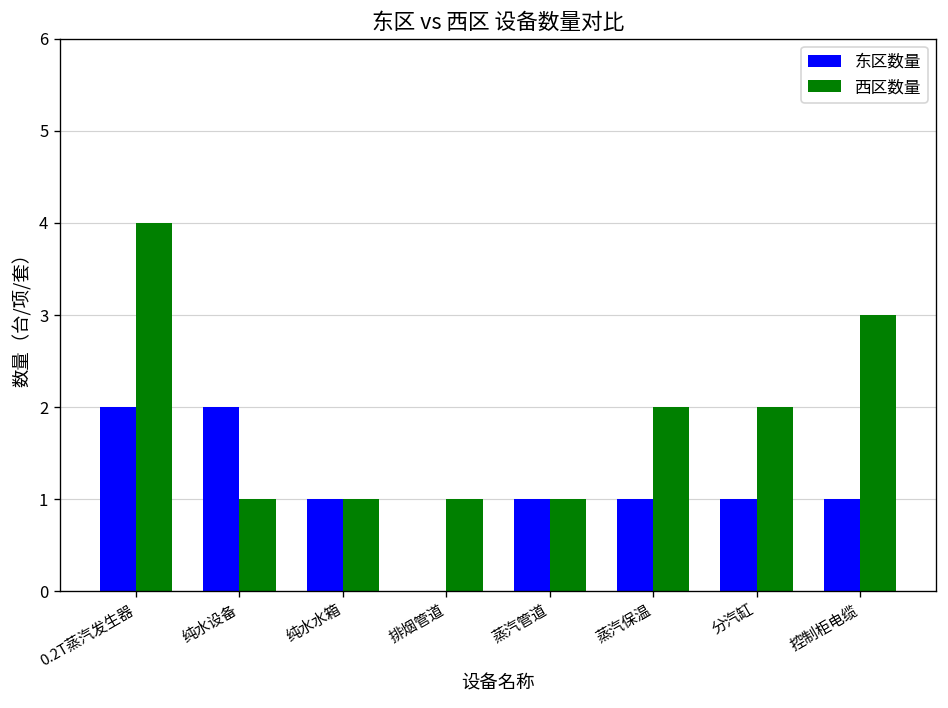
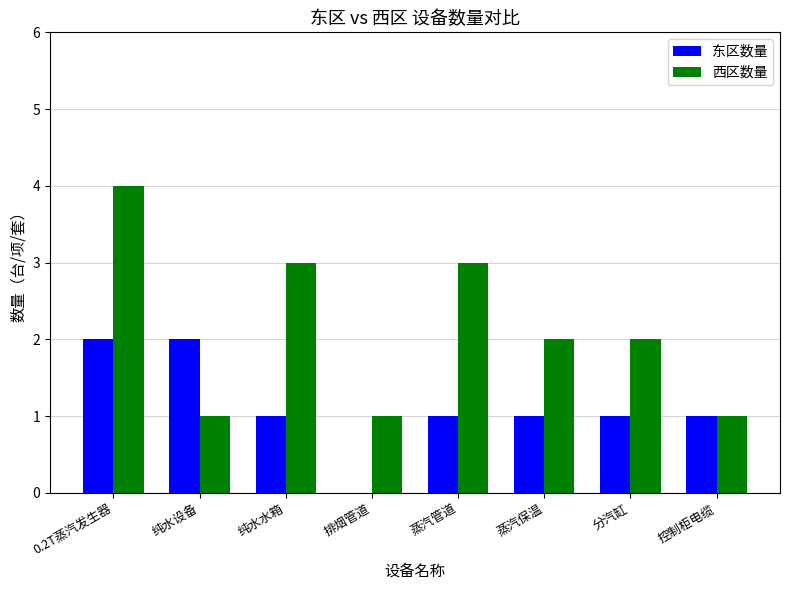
  {
    "东区数量": {
      "0.2T蒸汽发生器": 2,
      "纯水设备": 2,
      "纯水水箱": 1,
      "排烟管道": 0,
      "蒸汽管道": 1,
      "蒸汽保温": 1,
      "分汽缸": 1,
      "控制柜电缆": 1
    },
    "西区数量": {
      "0.2T蒸汽发生器": 4,
      "纯水设备": 1,
-     "纯水水箱": 1,
+     "纯水水箱": 3,
      "排烟管道": 1,
-     "蒸汽管道": 1,
+     "蒸汽管道": 3,
      "蒸汽保温": 2,
      "分汽缸": 2,
-     "控制柜电缆": 3
+     "控制柜电缆": 1
    }
  }
